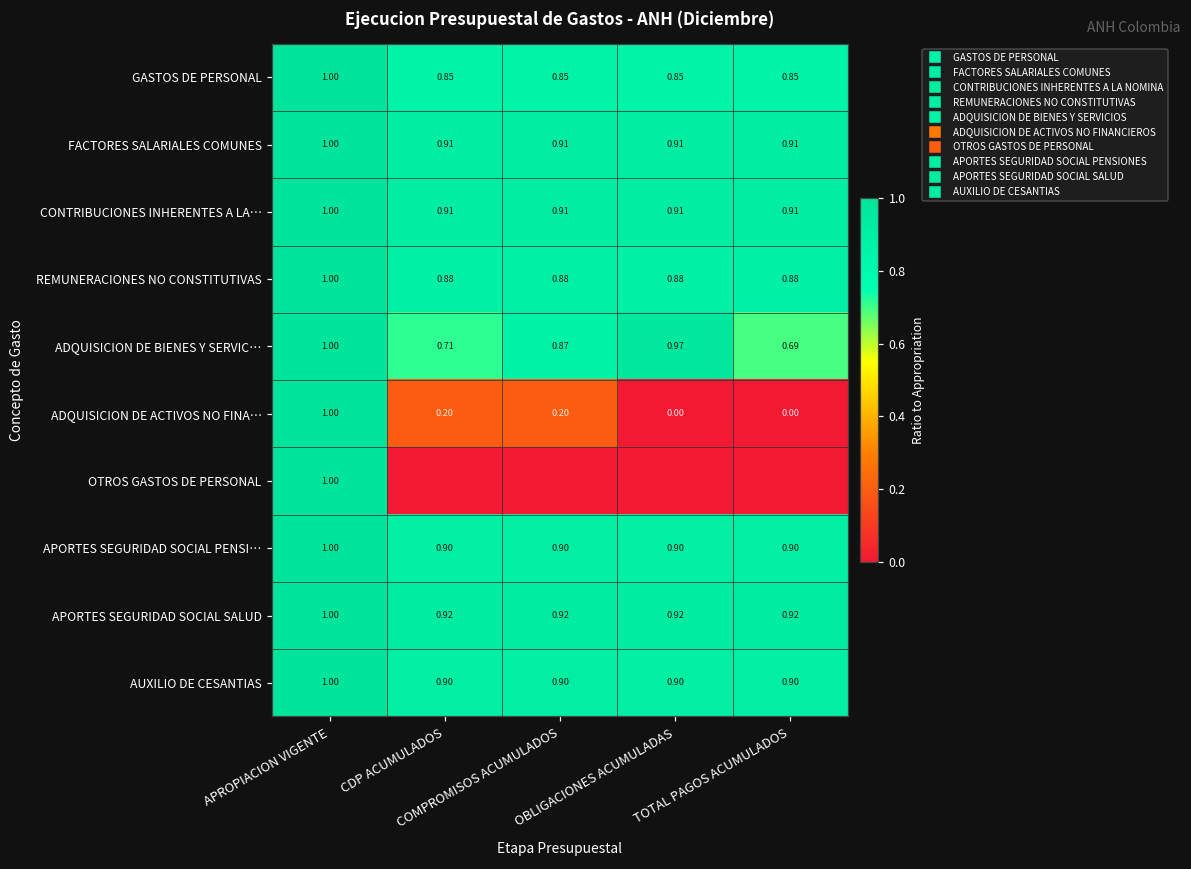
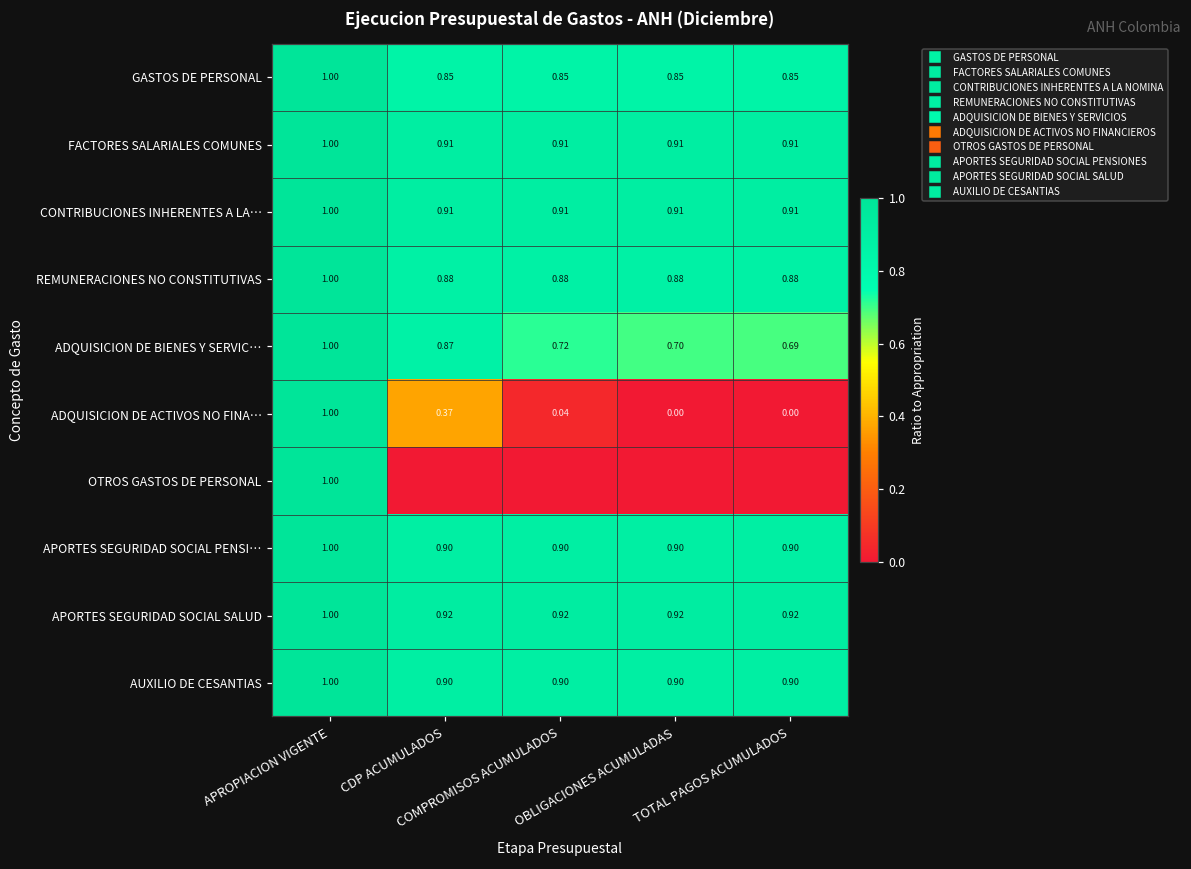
  {
    "GASTOS DE PERSONAL": {
      "APROPIACION VIGENTE": 1.00,
      "CDP ACUMULADOS": 0.85,
      "COMPROMISOS ACUMULADOS": 0.85,
      "OBLIGACIONES ACUMULADAS": 0.85,
      "TOTAL PAGOS ACUMULADOS": 0.85
    },
    "FACTORES SALARIALES COMUNES": {
      "APROPIACION VIGENTE": 1.00,
      "CDP ACUMULADOS": 0.91,
      "COMPROMISOS ACUMULADOS": 0.91,
      "OBLIGACIONES ACUMULADAS": 0.91,
      "TOTAL PAGOS ACUMULADOS": 0.91
    },
    "CONTRIBUCIONES INHERENTES A LA…": {
      "APROPIACION VIGENTE": 1.00,
      "CDP ACUMULADOS": 0.91,
      "COMPROMISOS ACUMULADOS": 0.91,
      "OBLIGACIONES ACUMULADAS": 0.91,
      "TOTAL PAGOS ACUMULADOS": 0.91
    },
    "REMUNERACIONES NO CONSTITUTIVAS": {
      "APROPIACION VIGENTE": 1.00,
      "CDP ACUMULADOS": 0.88,
      "COMPROMISOS ACUMULADOS": 0.88,
      "OBLIGACIONES ACUMULADAS": 0.88,
      "TOTAL PAGOS ACUMULADOS": 0.88
    },
    "ADQUISICION DE BIENES Y SERVIC…": {
      "APROPIACION VIGENTE": 1.00,
-     "CDP ACUMULADOS": 0.71,
-     "COMPROMISOS ACUMULADOS": 0.87,
-     "OBLIGACIONES ACUMULADAS": 0.97,
+     "CDP ACUMULADOS": 0.87,
+     "COMPROMISOS ACUMULADOS": 0.72,
+     "OBLIGACIONES ACUMULADAS": 0.70,
      "TOTAL PAGOS ACUMULADOS": 0.69
    },
    "ADQUISICION DE ACTIVOS NO FINA…": {
      "APROPIACION VIGENTE": 1.00,
-     "CDP ACUMULADOS": 0.20,
-     "COMPROMISOS ACUMULADOS": 0.20,
+     "CDP ACUMULADOS": 0.37,
+     "COMPROMISOS ACUMULADOS": 0.04,
      "OBLIGACIONES ACUMULADAS": 0.00,
      "TOTAL PAGOS ACUMULADOS": 0.00
    },
    "OTROS GASTOS DE PERSONAL": {
      "APROPIACION VIGENTE": 1.00
    },
    "APORTES SEGURIDAD SOCIAL PENSI…": {
      "APROPIACION VIGENTE": 1.00,
      "CDP ACUMULADOS": 0.90,
      "COMPROMISOS ACUMULADOS": 0.90,
      "OBLIGACIONES ACUMULADAS": 0.90,
      "TOTAL PAGOS ACUMULADOS": 0.90
    },
    "APORTES SEGURIDAD SOCIAL SALUD": {
      "APROPIACION VIGENTE": 1.00,
      "CDP ACUMULADOS": 0.92,
      "COMPROMISOS ACUMULADOS": 0.92,
      "OBLIGACIONES ACUMULADAS": 0.92,
      "TOTAL PAGOS ACUMULADOS": 0.92
    },
    "AUXILIO DE CESANTIAS": {
      "APROPIACION VIGENTE": 1.00,
      "CDP ACUMULADOS": 0.90,
      "COMPROMISOS ACUMULADOS": 0.90,
      "OBLIGACIONES ACUMULADAS": 0.90,
      "TOTAL PAGOS ACUMULADOS": 0.90
    }
  }
